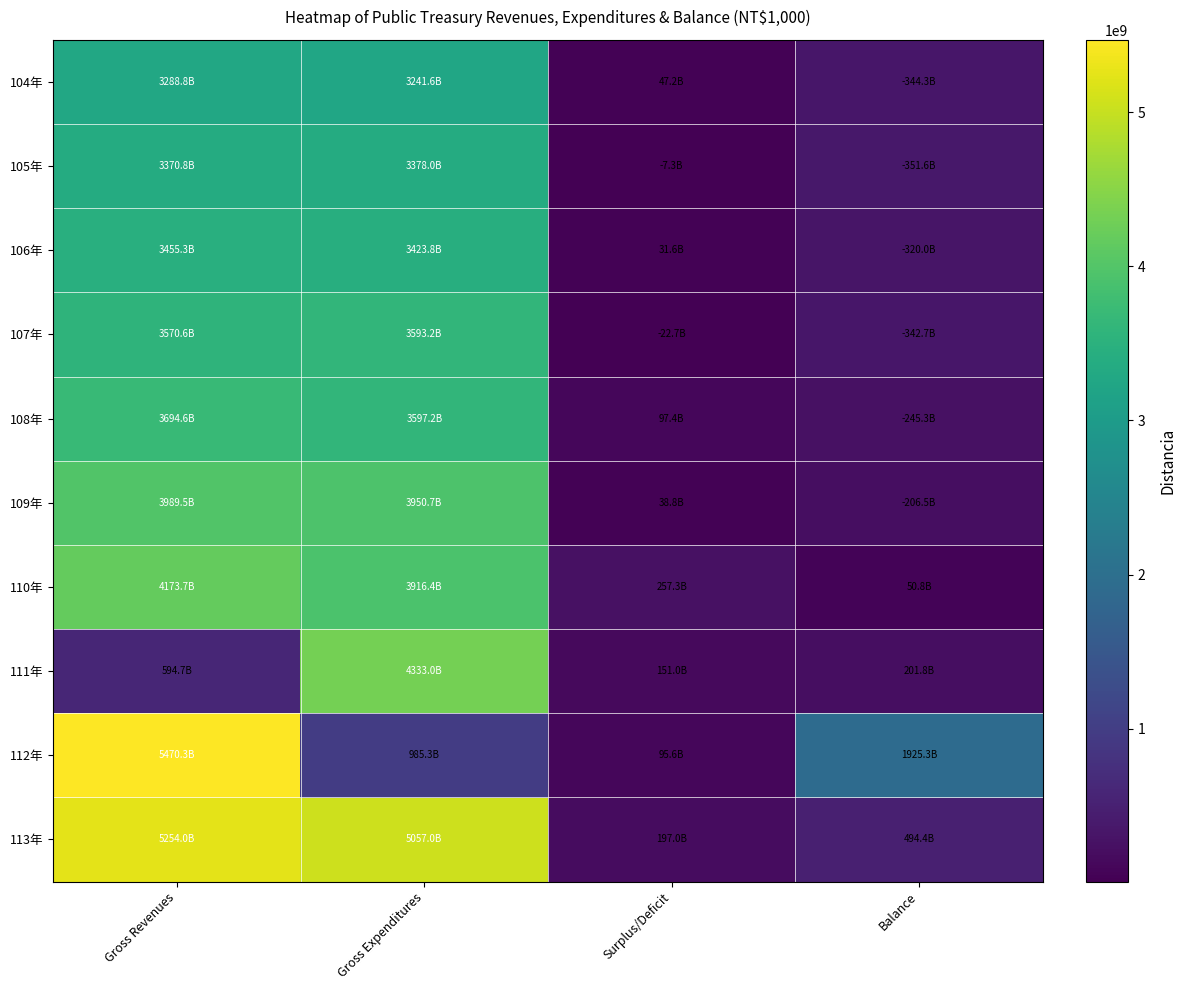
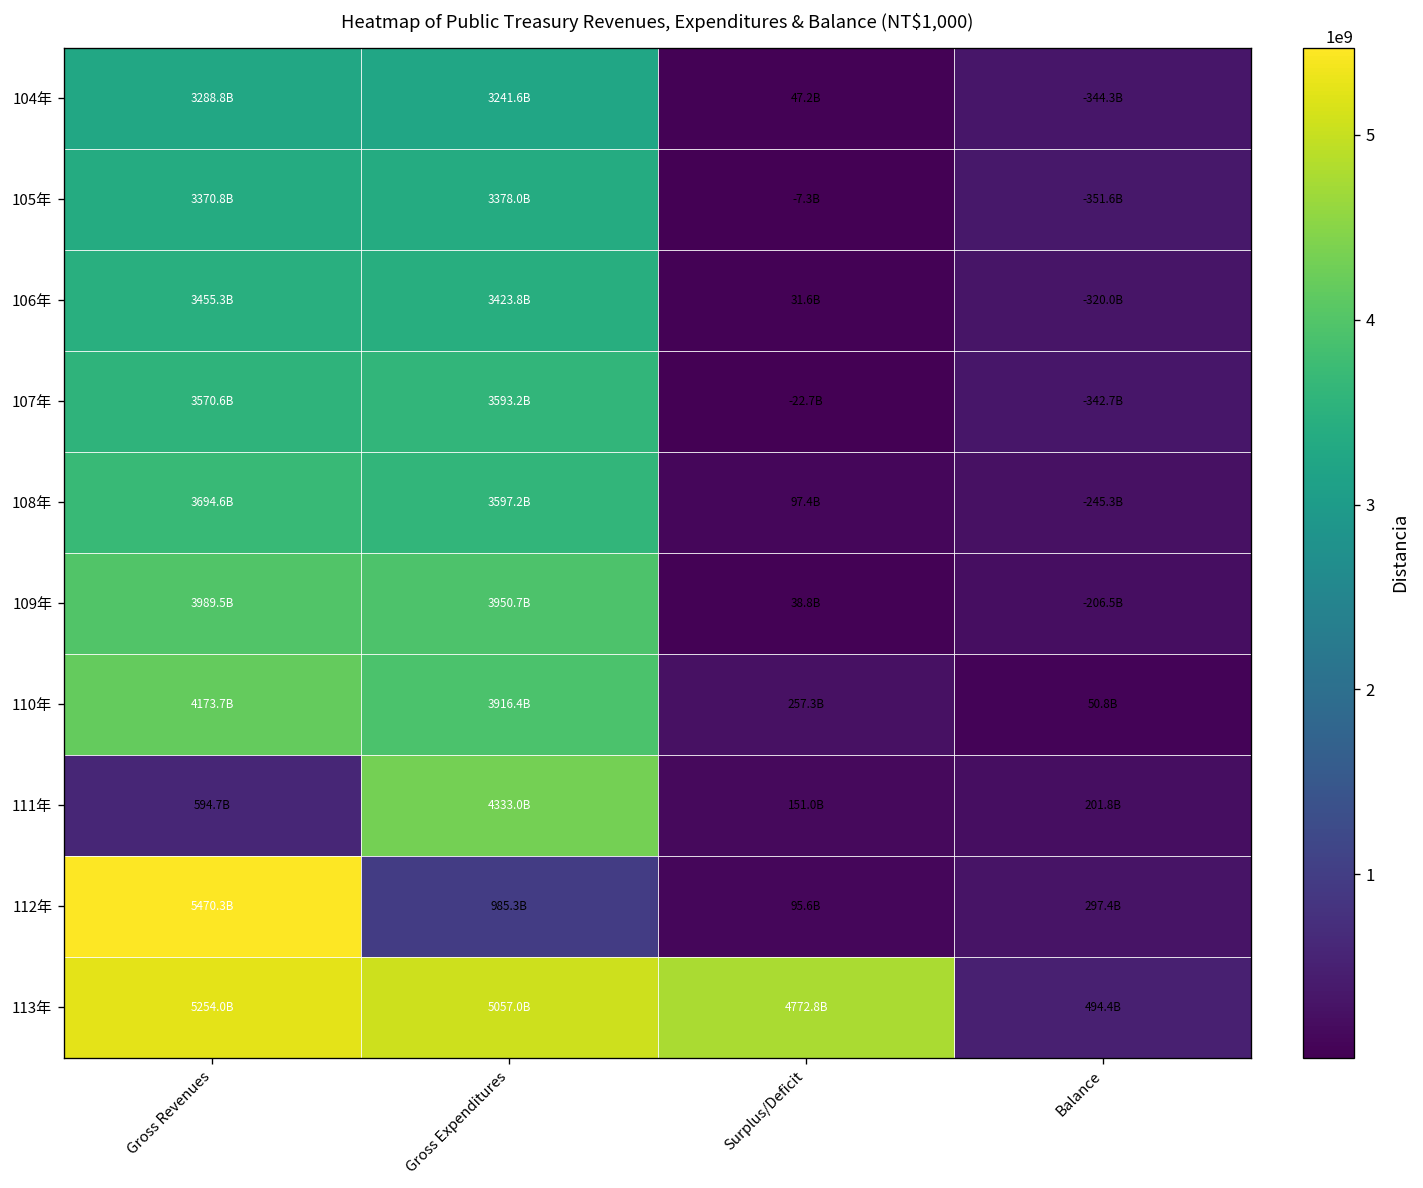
  {
    "104年": {
      "Gross Revenues": "3288.8B",
      "Gross Expenditures": "3241.6B",
      "Surplus/Deficit": "47.2B",
      "Balance": "-344.3B"
    },
    "105年": {
      "Gross Revenues": "3370.8B",
      "Gross Expenditures": "3378.0B",
      "Surplus/Deficit": "-7.3B",
      "Balance": "-351.6B"
    },
    "106年": {
      "Gross Revenues": "3455.3B",
      "Gross Expenditures": "3423.8B",
      "Surplus/Deficit": "31.6B",
      "Balance": "-320.0B"
    },
    "107年": {
      "Gross Revenues": "3570.6B",
      "Gross Expenditures": "3593.2B",
      "Surplus/Deficit": "-22.7B",
      "Balance": "-342.7B"
    },
    "108年": {
      "Gross Revenues": "3694.6B",
      "Gross Expenditures": "3597.2B",
      "Surplus/Deficit": "97.4B",
      "Balance": "-245.3B"
    },
    "109年": {
      "Gross Revenues": "3989.5B",
      "Gross Expenditures": "3950.7B",
      "Surplus/Deficit": "38.8B",
      "Balance": "-206.5B"
    },
    "110年": {
      "Gross Revenues": "4173.7B",
      "Gross Expenditures": "3916.4B",
      "Surplus/Deficit": "257.3B",
      "Balance": "50.8B"
    },
    "111年": {
      "Gross Revenues": "594.7B",
      "Gross Expenditures": "4333.0B",
      "Surplus/Deficit": "151.0B",
      "Balance": "201.8B"
    },
    "112年": {
      "Gross Revenues": "5470.3B",
      "Gross Expenditures": "985.3B",
      "Surplus/Deficit": "95.6B",
-     "Balance": "1925.3B"
+     "Balance": "297.4B"
    },
    "113年": {
      "Gross Revenues": "5254.0B",
      "Gross Expenditures": "5057.0B",
-     "Surplus/Deficit": "197.0B",
+     "Surplus/Deficit": "4772.8B",
      "Balance": "494.4B"
    }
  }
